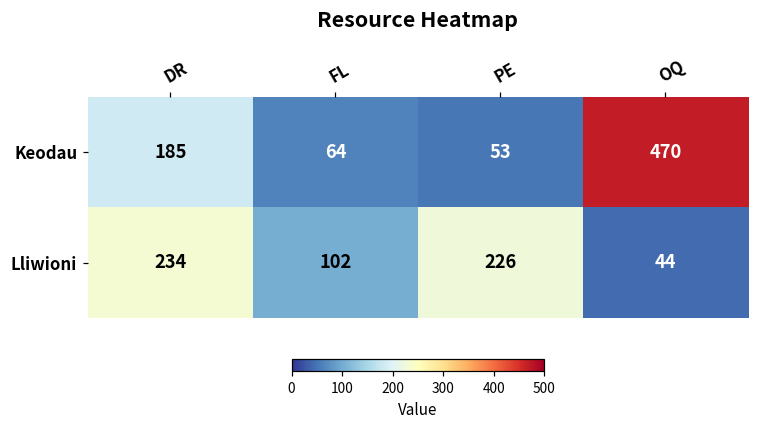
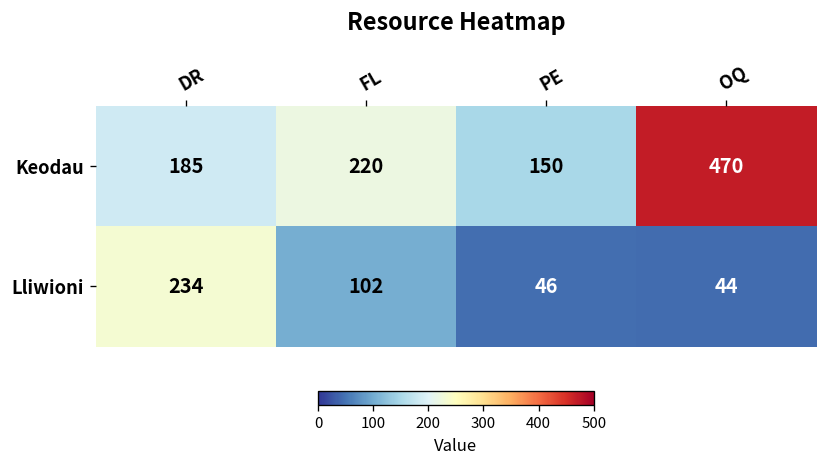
  {
    "Keodau": {
      "DR": 185,
-     "FL": 64,
-     "PE": 53,
+     "FL": 220,
+     "PE": 150,
      "OQ": 470
    },
    "Lliwioni": {
      "DR": 234,
      "FL": 102,
-     "PE": 226,
+     "PE": 46,
      "OQ": 44
    }
  }
